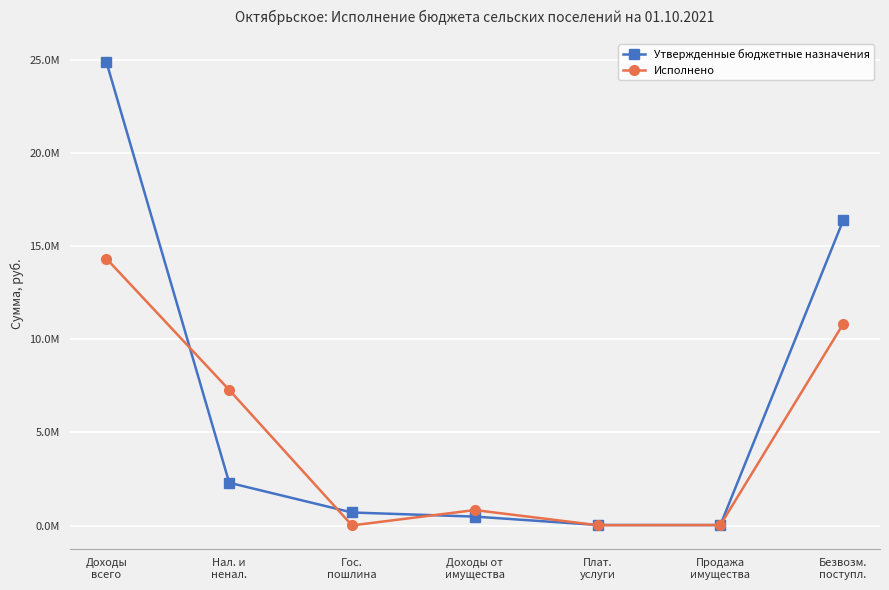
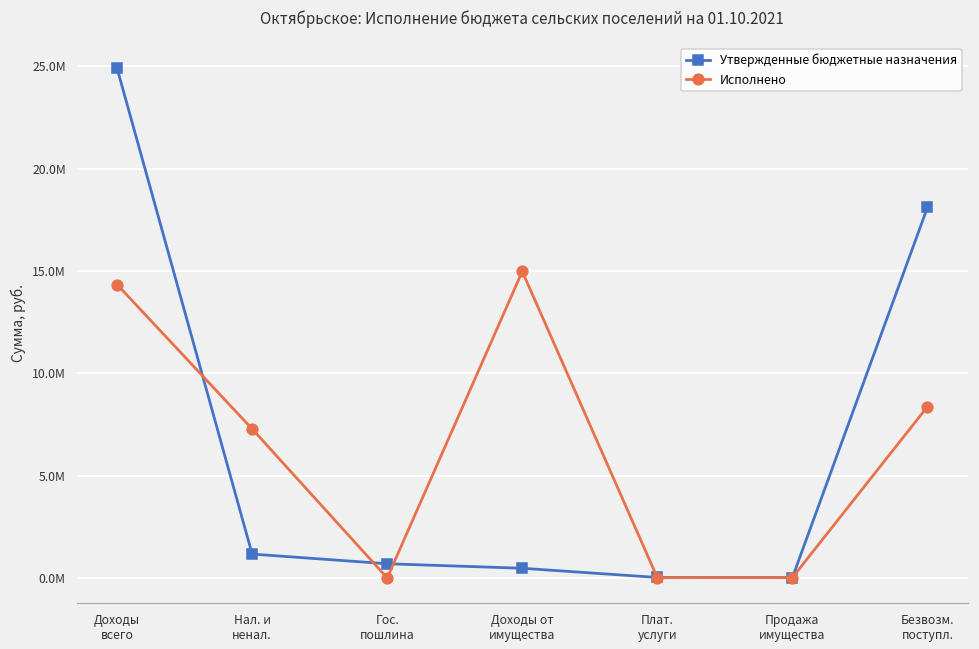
  {
    "Утвержденные бюджетные назначения": {
      "Доходы всего": 24900000,
-     "Нал. и ненал.": 2300000,
+     "Нал. и ненал.": 1200000,
      "Гос. пошлина": 700000,
      "Доходы от имущества": 500000,
-     "Безвозм. поступл.": 16400000
+     "Безвозм. поступл.": 18100000
    },
    "Исполнено": {
      "Доходы всего": 14300000,
      "Нал. и ненал.": 7300000,
      "Гос. пошлина": 0,
-     "Доходы от имущества": 800000,
-     "Безвозм. поступл.": 10800000
+     "Доходы от имущества": 15000000,
+     "Безвозм. поступл.": 8400000
    }
  }
